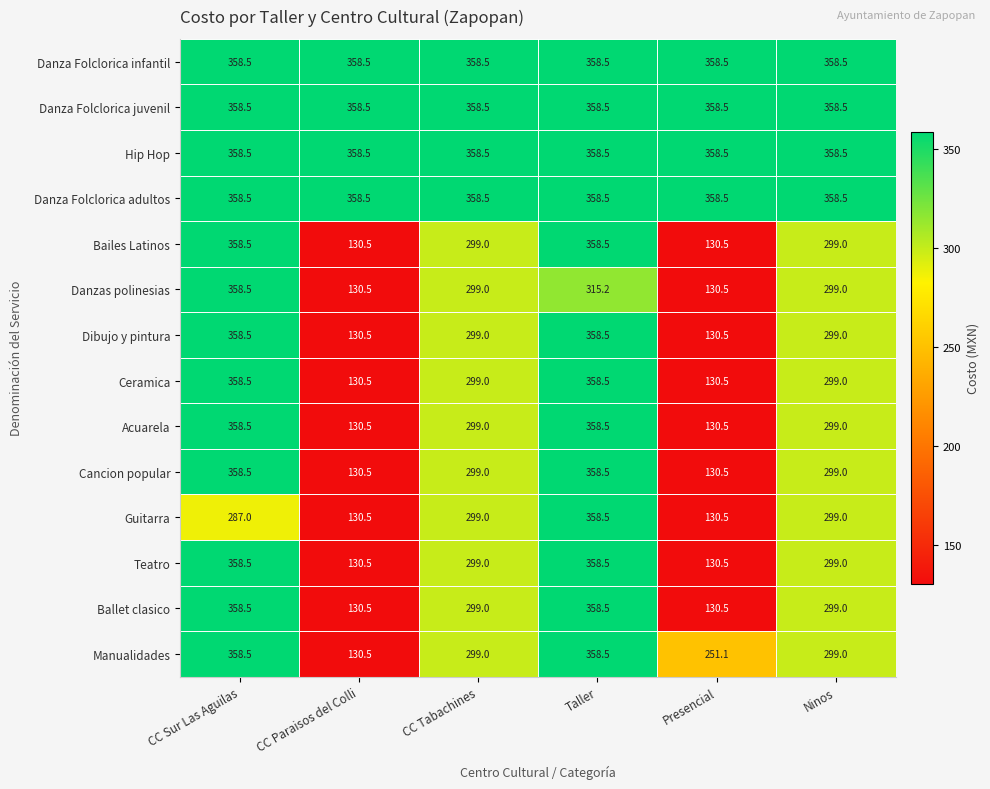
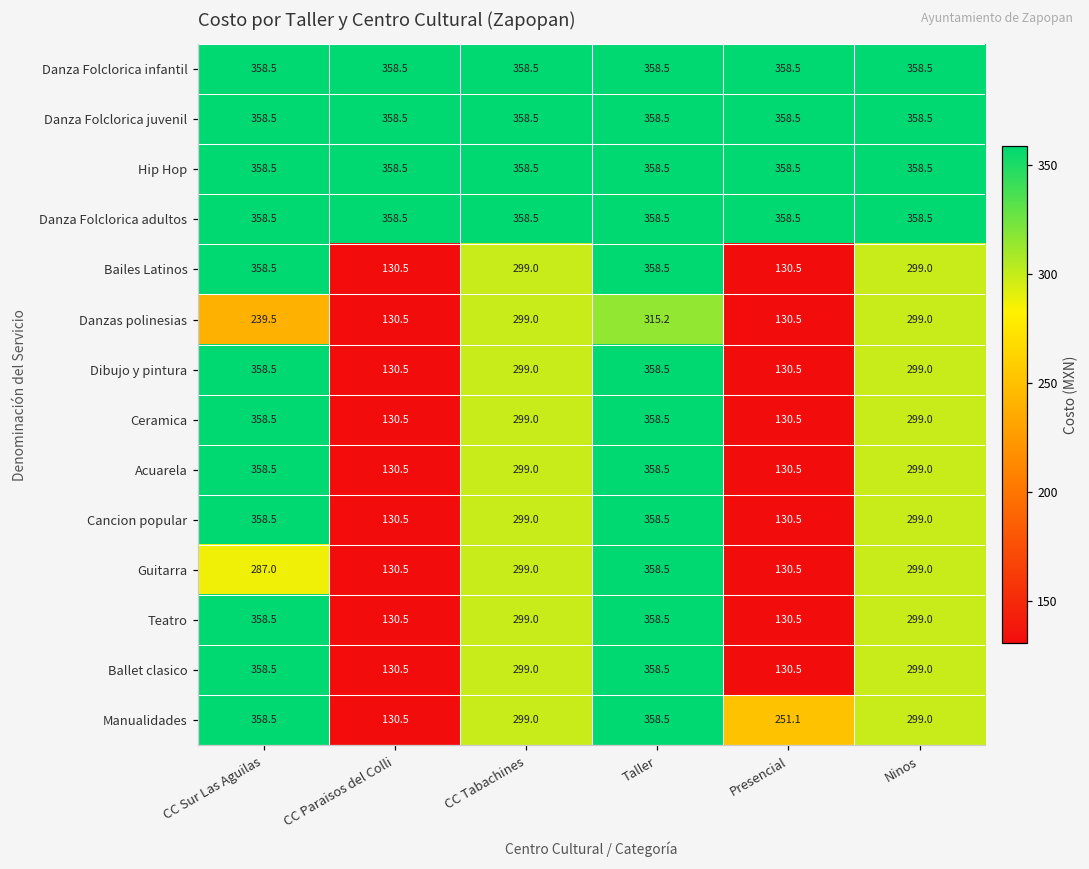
  {
    "Danza Folclorica infantil": {
      "CC Sur Las Aguilas": 358.5,
      "CC Paraisos del Colli": 358.5,
      "CC Tabachines": 358.5,
      "Taller": 358.5,
      "Presencial": 358.5,
      "Ninos": 358.5
    },
    "Danza Folclorica juvenil": {
      "CC Sur Las Aguilas": 358.5,
      "CC Paraisos del Colli": 358.5,
      "CC Tabachines": 358.5,
      "Taller": 358.5,
      "Presencial": 358.5,
      "Ninos": 358.5
    },
    "Hip Hop": {
      "CC Sur Las Aguilas": 358.5,
      "CC Paraisos del Colli": 358.5,
      "CC Tabachines": 358.5,
      "Taller": 358.5,
      "Presencial": 358.5,
      "Ninos": 358.5
    },
    "Danza Folclorica adultos": {
      "CC Sur Las Aguilas": 358.5,
      "CC Paraisos del Colli": 358.5,
      "CC Tabachines": 358.5,
      "Taller": 358.5,
      "Presencial": 358.5,
      "Ninos": 358.5
    },
    "Bailes Latinos": {
      "CC Sur Las Aguilas": 358.5,
      "CC Paraisos del Colli": 130.5,
      "CC Tabachines": 299.0,
      "Taller": 358.5,
      "Presencial": 130.5,
      "Ninos": 299.0
    },
    "Danzas polinesias": {
-     "CC Sur Las Aguilas": 358.5,
+     "CC Sur Las Aguilas": 239.5,
      "CC Paraisos del Colli": 130.5,
      "CC Tabachines": 299.0,
      "Taller": 315.2,
      "Presencial": 130.5,
      "Ninos": 299.0
    },
    "Dibujo y pintura": {
      "CC Sur Las Aguilas": 358.5,
      "CC Paraisos del Colli": 130.5,
      "CC Tabachines": 299.0,
      "Taller": 358.5,
      "Presencial": 130.5,
      "Ninos": 299.0
    },
    "Ceramica": {
      "CC Sur Las Aguilas": 358.5,
      "CC Paraisos del Colli": 130.5,
      "CC Tabachines": 299.0,
      "Taller": 358.5,
      "Presencial": 130.5,
      "Ninos": 299.0
    },
    "Acuarela": {
      "CC Sur Las Aguilas": 358.5,
      "CC Paraisos del Colli": 130.5,
      "CC Tabachines": 299.0,
      "Taller": 358.5,
      "Presencial": 130.5,
      "Ninos": 299.0
    },
    "Cancion popular": {
      "CC Sur Las Aguilas": 358.5,
      "CC Paraisos del Colli": 130.5,
      "CC Tabachines": 299.0,
      "Taller": 358.5,
      "Presencial": 130.5,
      "Ninos": 299.0
    },
    "Guitarra": {
      "CC Sur Las Aguilas": 287.0,
      "CC Paraisos del Colli": 130.5,
      "CC Tabachines": 299.0,
      "Taller": 358.5,
      "Presencial": 130.5,
      "Ninos": 299.0
    },
    "Teatro": {
      "CC Sur Las Aguilas": 358.5,
      "CC Paraisos del Colli": 130.5,
      "CC Tabachines": 299.0,
      "Taller": 358.5,
      "Presencial": 130.5,
      "Ninos": 299.0
    },
    "Ballet clasico": {
      "CC Sur Las Aguilas": 358.5,
      "CC Paraisos del Colli": 130.5,
      "CC Tabachines": 299.0,
      "Taller": 358.5,
      "Presencial": 130.5,
      "Ninos": 299.0
    },
    "Manualidades": {
      "CC Sur Las Aguilas": 358.5,
      "CC Paraisos del Colli": 130.5,
      "CC Tabachines": 299.0,
      "Taller": 358.5,
      "Presencial": 251.1,
      "Ninos": 299.0
    }
  }
